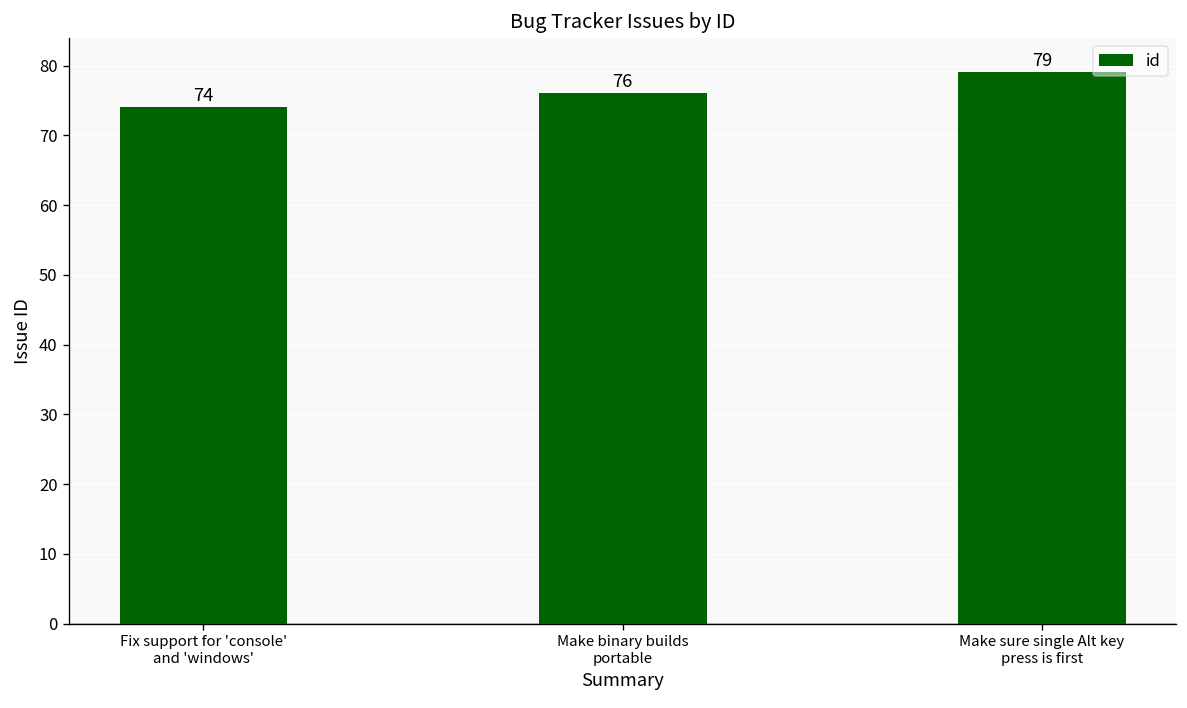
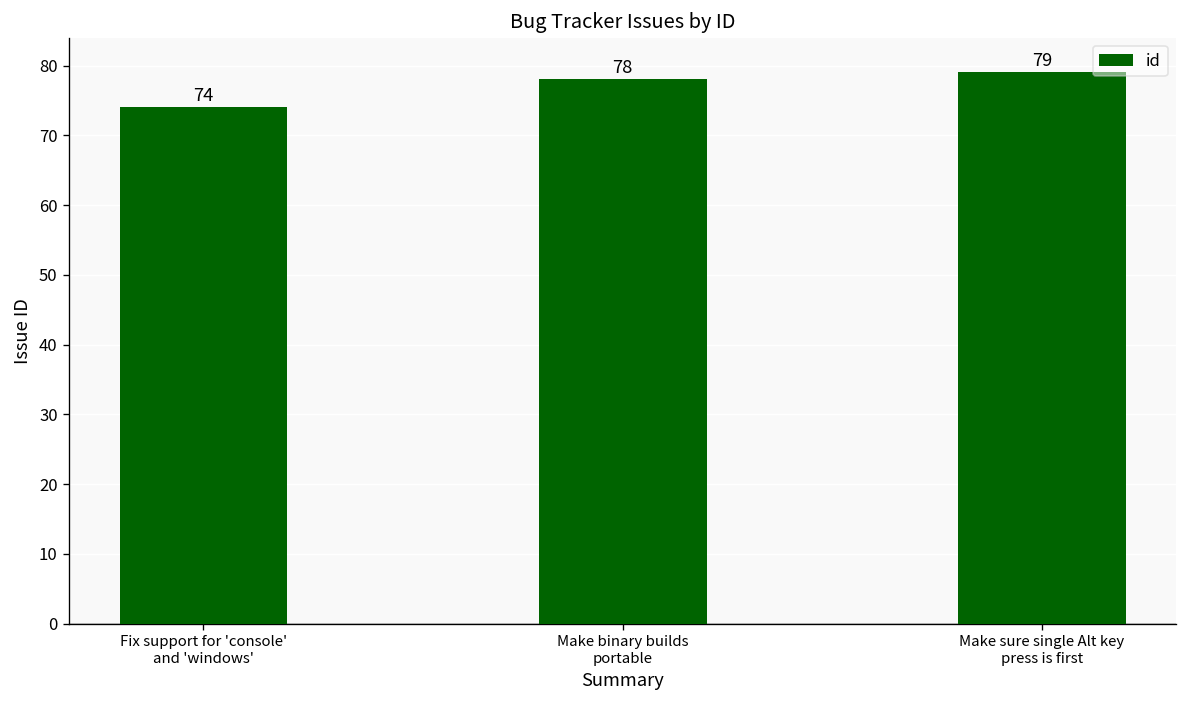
  {
    "Fix support for 'console' and 'windows'": 74,
-   "Make binary builds portable": 76,
+   "Make binary builds portable": 78,
    "Make sure single Alt key press is first": 79
  }
